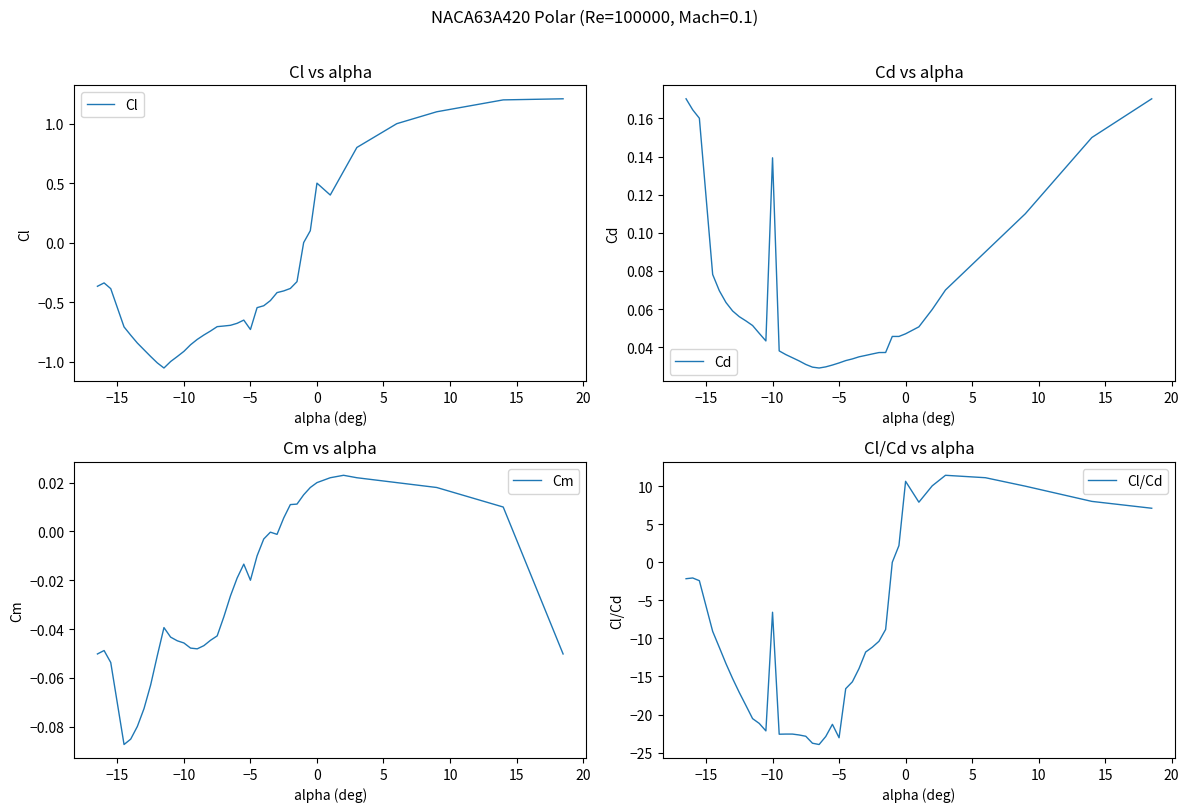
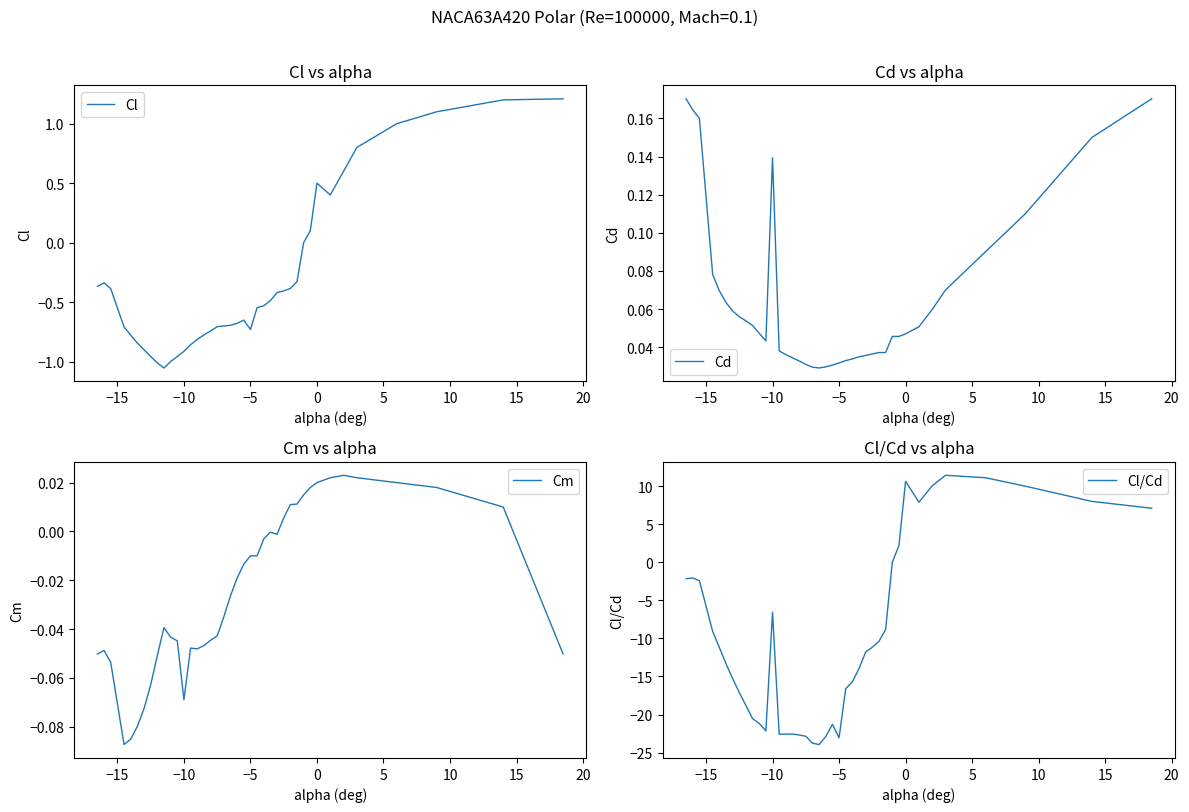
  {
    "Cl vs alpha": {
      "−10": -0.91,
      "−5": -0.73,
      "0": 0.50
    },
    "Cd vs alpha": {
      "−10": 0.139,
      "−5": 0.032,
      "0": 0.047
    },
    "Cm vs alpha": {
-     "−10": -0.046,
-     "−5": -0.02,
+     "−10": -0.069,
+     "−5": -0.01,
      "0": 0.020
    },
    "Cl/Cd vs alpha": {
      "−10": -7,
      "−5": -23,
      "0": 11
    }
  }
